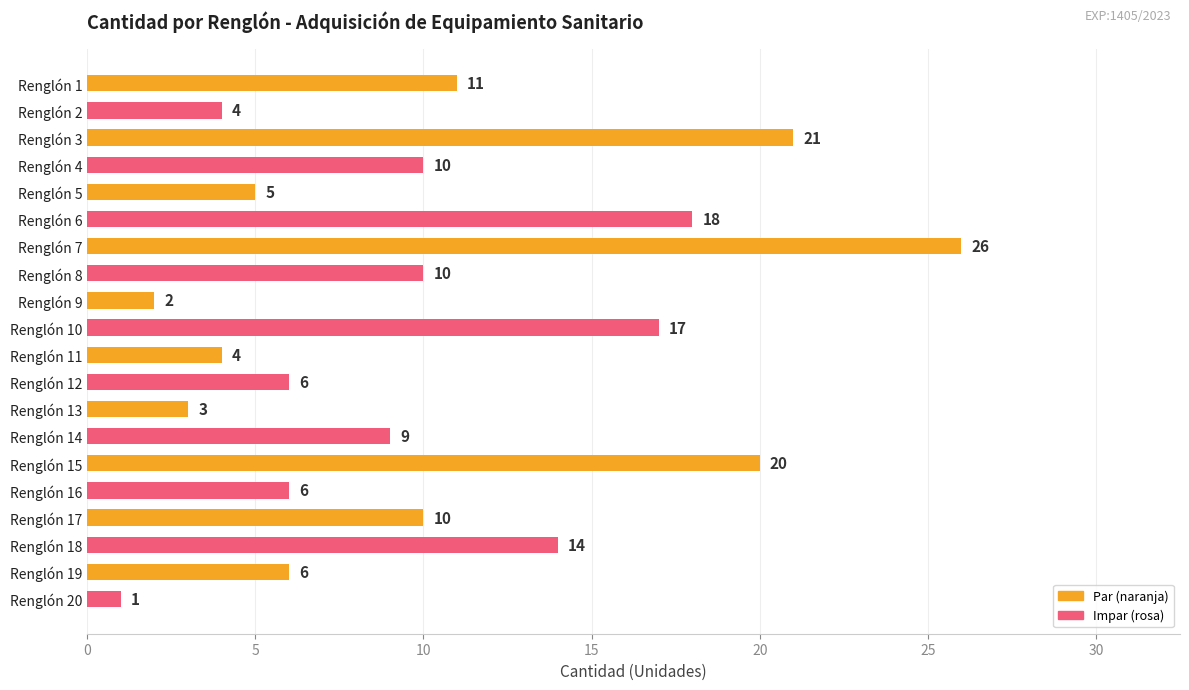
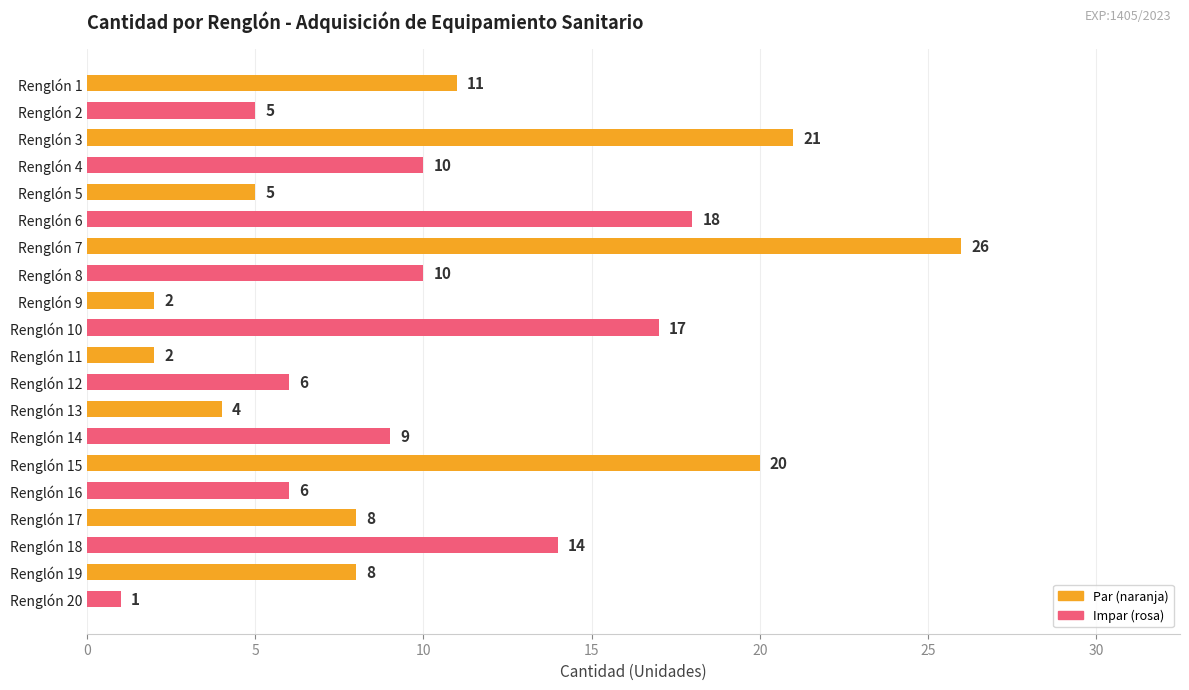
  {
    "Renglón 1": 11,
-   "Renglón 2": 4,
+   "Renglón 2": 5,
    "Renglón 3": 21,
    "Renglón 4": 10,
    "Renglón 5": 5,
    "Renglón 6": 18,
    "Renglón 7": 26,
    "Renglón 8": 10,
    "Renglón 9": 2,
    "Renglón 10": 17,
-   "Renglón 11": 4,
+   "Renglón 11": 2,
    "Renglón 12": 6,
-   "Renglón 13": 3,
+   "Renglón 13": 4,
    "Renglón 14": 9,
    "Renglón 15": 20,
    "Renglón 16": 6,
-   "Renglón 17": 10,
+   "Renglón 17": 8,
    "Renglón 18": 14,
-   "Renglón 19": 6,
+   "Renglón 19": 8,
    "Renglón 20": 1
  }
